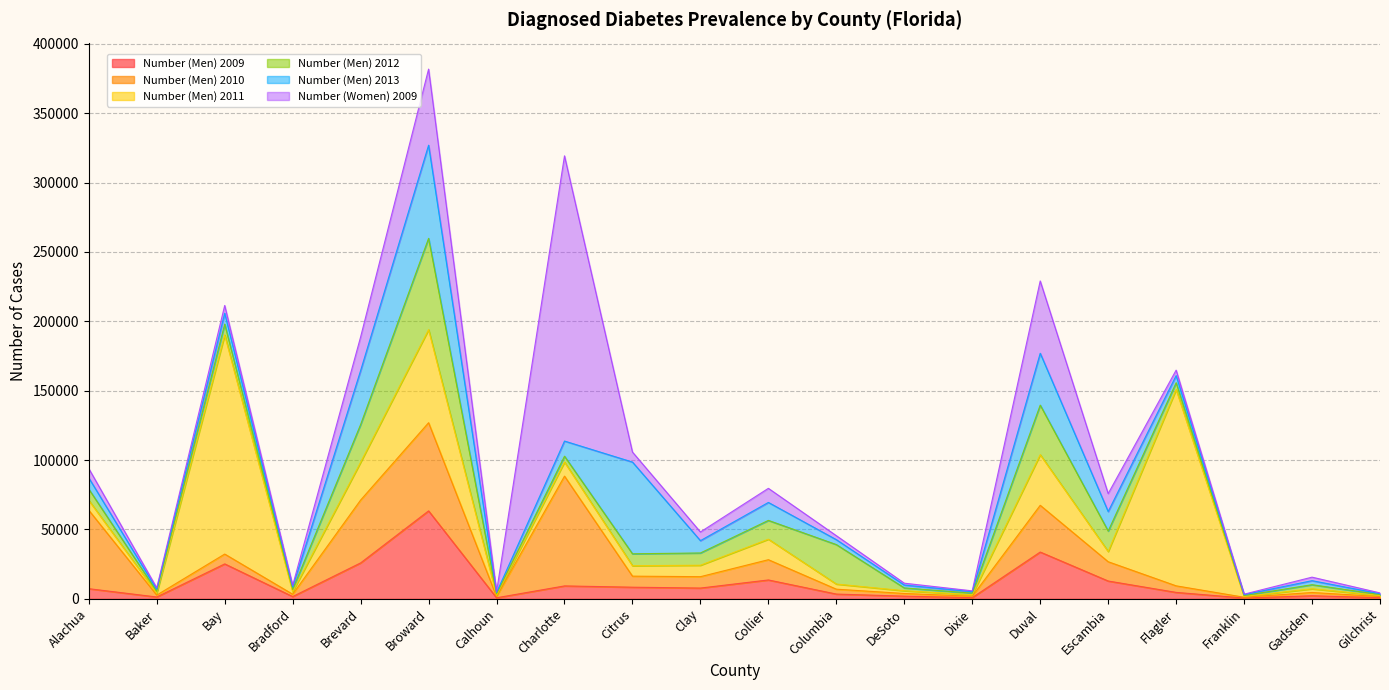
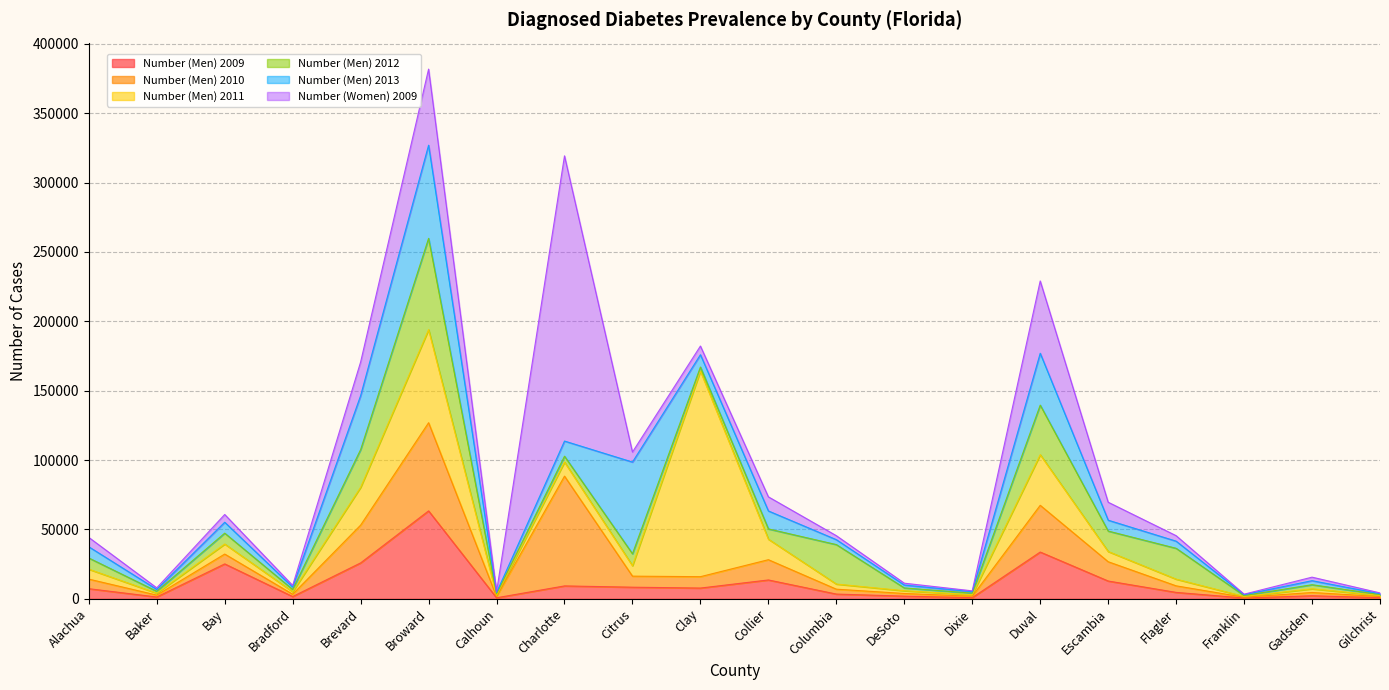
  {
    "Number (Men) 2009": {
      "Alachua": 7000,
      "Bay": 25000,
      "Brevard": 26000,
      "Broward": 63000,
      "Charlotte": 9000,
      "Citrus": 8000,
      "Clay": 8000,
      "Collier": 14000,
      "Columbia": 3000,
      "DeSoto": 2000,
      "Duval": 34000,
      "Escambia": 13000,
      "Flagler": 5000,
      "Gadsden": 2000
    },
    "Number (Men) 2010": {
-     "Alachua": 57000,
+     "Alachua": 7000,
      "Bay": 7000,
-     "Brevard": 45000,
+     "Brevard": 27000,
      "Broward": 64000,
      "Charlotte": 79000,
      "Citrus": 8000,
      "Clay": 8000,
      "Collier": 15000,
      "Columbia": 4000,
      "DeSoto": 2000,
      "Duval": 34000,
      "Escambia": 14000,
      "Flagler": 5000,
      "Gadsden": 2000
    },
    "Number (Men) 2011": {
      "Alachua": 7000,
-     "Bay": 158000,
+     "Bay": 7000,
      "Brevard": 27000,
      "Broward": 67000,
      "Charlotte": 10000,
      "Citrus": 8000,
-     "Clay": 8000,
+     "Clay": 148000,
      "Collier": 15000,
      "Columbia": 4000,
      "DeSoto": 2000,
      "Duval": 36000,
      "Escambia": 7000,
-     "Flagler": 141000,
+     "Flagler": 5000,
      "Gadsden": 3000
    },
    "Number (Men) 2012": {
      "Alachua": 8000,
      "Bay": 8000,
      "Brevard": 27000,
      "Broward": 66000,
      "Charlotte": 4000,
      "Citrus": 9000,
-     "Clay": 9000,
-     "Collier": 14000,
+     "Clay": 3000,
+     "Collier": 7000,
      "Columbia": 28000,
      "DeSoto": 2000,
      "Duval": 36000,
      "Escambia": 15000,
-     "Flagler": 5000,
+     "Flagler": 22000,
      "Gadsden": 3000
    },
    "Number (Men) 2013": {
      "Alachua": 8000,
      "Bay": 8000,
      "Brevard": 39000,
      "Broward": 67000,
      "Charlotte": 11000,
      "Citrus": 66000,
      "Clay": 9000,
      "Collier": 13000,
      "Columbia": 4000,
      "Duval": 37000,
-     "Escambia": 14000,
+     "Escambia": 8000,
      "Flagler": 5000,
      "Gadsden": 3000
    },
    "Number (Women) 2009": {
      "Alachua": 7000,
      "Bay": 6000,
      "Brevard": 24000,
      "Broward": 55000,
      "Charlotte": 206000,
      "Citrus": 7000,
      "Clay": 6000,
      "Collier": 10000,
      "Columbia": 3000,
      "Duval": 52000,
      "Escambia": 13000,
      "Flagler": 4000,
      "Gadsden": 3000
    }
  }
